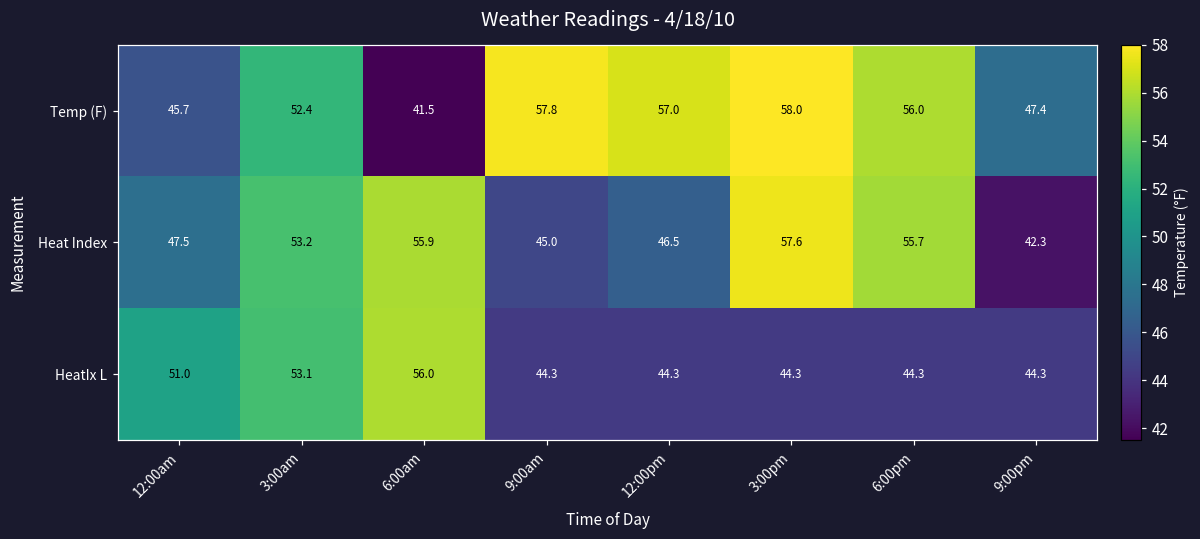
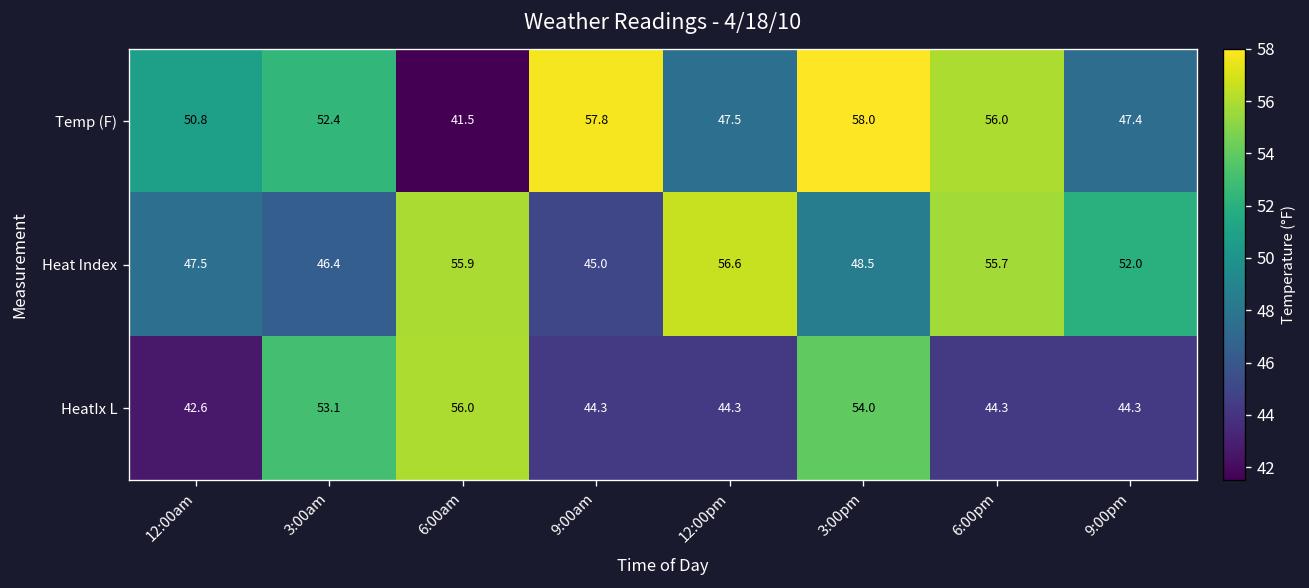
  {
    "Temp (F)": {
-     "12:00am": 45.7,
+     "12:00am": 50.8,
      "3:00am": 52.4,
      "6:00am": 41.5,
      "9:00am": 57.8,
-     "12:00pm": 57.0,
+     "12:00pm": 47.5,
      "3:00pm": 58.0,
      "6:00pm": 56.0,
      "9:00pm": 47.4
    },
    "Heat Index": {
      "12:00am": 47.5,
-     "3:00am": 53.2,
+     "3:00am": 46.4,
      "6:00am": 55.9,
      "9:00am": 45.0,
-     "12:00pm": 46.5,
-     "3:00pm": 57.6,
+     "12:00pm": 56.6,
+     "3:00pm": 48.5,
      "6:00pm": 55.7,
-     "9:00pm": 42.3
+     "9:00pm": 52.0
    },
    "HeatIx L": {
-     "12:00am": 51.0,
+     "12:00am": 42.6,
      "3:00am": 53.1,
      "6:00am": 56.0,
      "9:00am": 44.3,
      "12:00pm": 44.3,
-     "3:00pm": 44.3,
+     "3:00pm": 54.0,
      "6:00pm": 44.3,
      "9:00pm": 44.3
    }
  }
